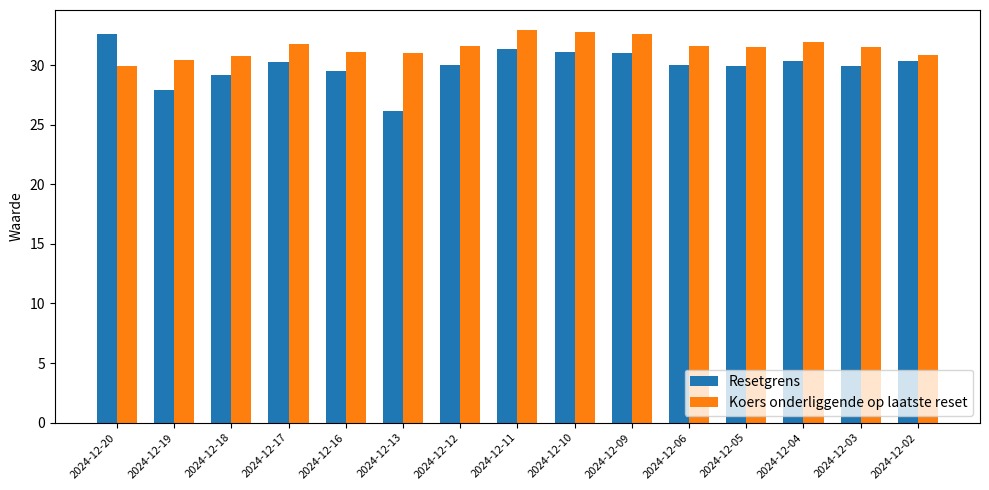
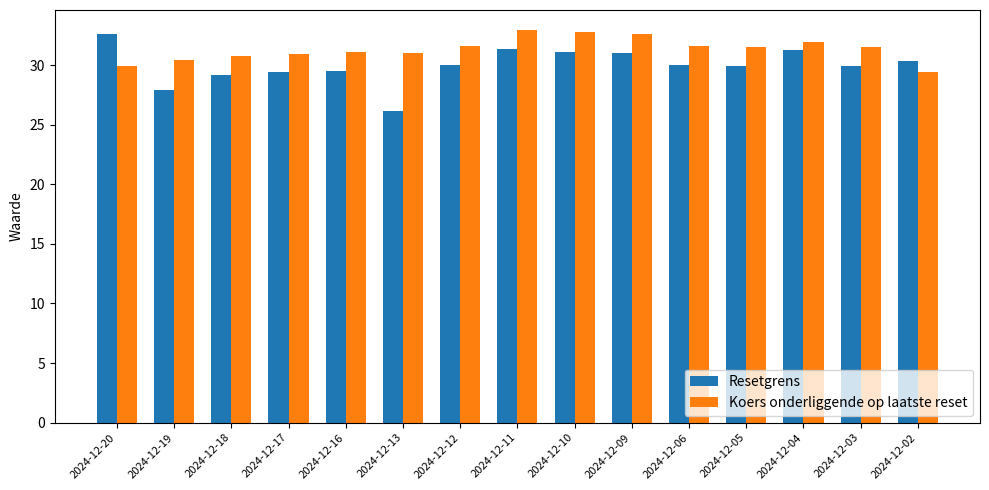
  {
    "Resetgrens": {
      "2024-12-20": 32.6,
      "2024-12-19": 27.9,
      "2024-12-18": 29.2,
-     "2024-12-17": 30.3,
+     "2024-12-17": 29.4,
      "2024-12-16": 29.5,
      "2024-12-13": 26.2,
      "2024-12-12": 30.0,
      "2024-12-11": 31.3,
      "2024-12-10": 31.1,
      "2024-12-09": 31.0,
      "2024-12-06": 30.0,
      "2024-12-05": 30.0,
-     "2024-12-04": 30.3,
+     "2024-12-04": 31.2,
      "2024-12-03": 29.9,
      "2024-12-02": 30.3
    },
    "Koers onderliggende op laatste reset": {
      "2024-12-20": 30.0,
      "2024-12-19": 30.4,
      "2024-12-18": 30.7,
-     "2024-12-17": 31.8,
+     "2024-12-17": 30.9,
      "2024-12-16": 31.1,
      "2024-12-13": 31.0,
      "2024-12-12": 31.6,
      "2024-12-11": 33.0,
      "2024-12-10": 32.7,
      "2024-12-09": 32.6,
      "2024-12-06": 31.6,
      "2024-12-05": 31.5,
      "2024-12-04": 31.9,
      "2024-12-03": 31.5,
-     "2024-12-02": 30.9
+     "2024-12-02": 29.4
    }
  }
